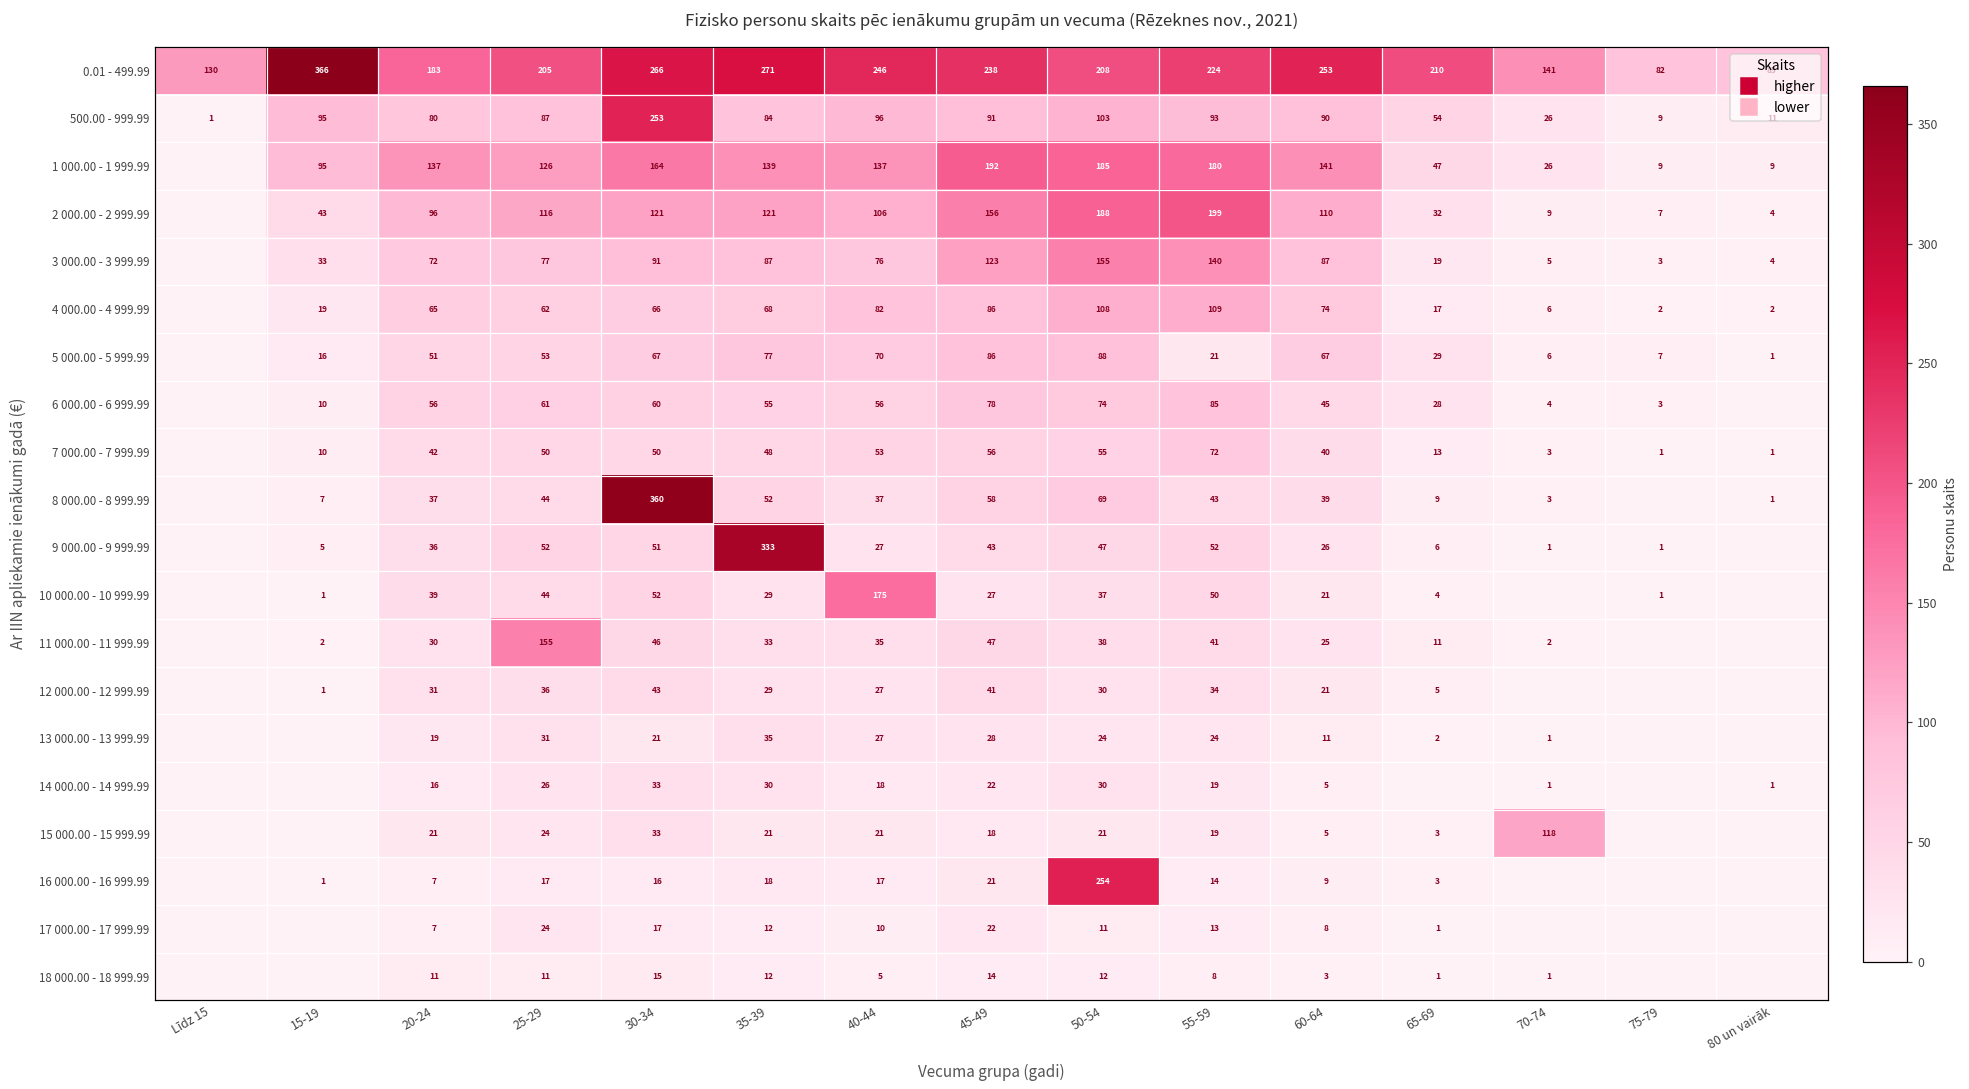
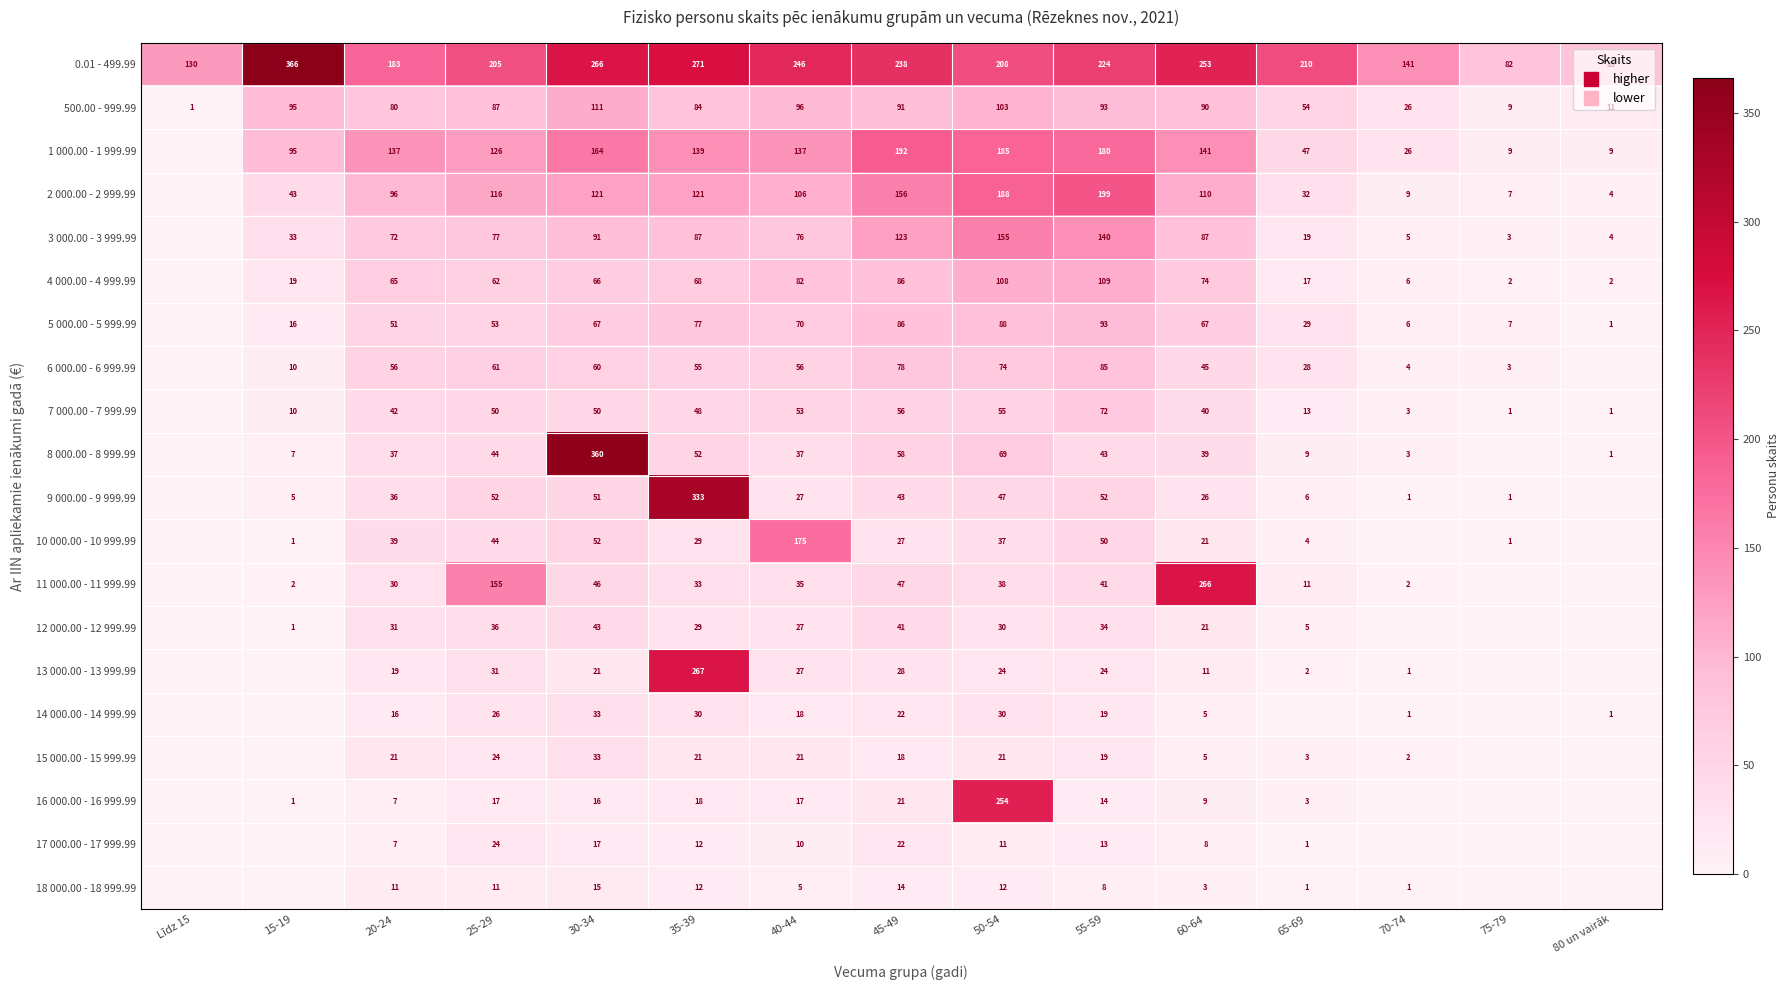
  {
    "500.00 - 999.99": {
      "Līdz 15": 1,
      "15-19": 95,
      "20-24": 80,
      "25-29": 87,
-     "30-34": 253,
+     "30-34": 111,
      "35-39": 84,
      "40-44": 96,
      "45-49": 91,
      "50-54": 103,
      "55-59": 93,
      "60-64": 90,
      "65-69": 54,
      "70-74": 26,
      "75-79": 9
    },
    "5 000.00 - 5 999.99": {
      "15-19": 16,
      "20-24": 51,
      "25-29": 53,
      "30-34": 67,
      "35-39": 77,
      "40-44": 70,
      "45-49": 86,
      "50-54": 88,
-     "55-59": 21,
+     "55-59": 93,
      "60-64": 67,
      "65-69": 29,
      "70-74": 6,
      "75-79": 7,
      "80 un vairāk": 1
    },
    "11 000.00 - 11 999.99": {
      "15-19": 2,
      "20-24": 30,
      "25-29": 155,
      "30-34": 46,
      "35-39": 33,
      "40-44": 35,
      "45-49": 47,
      "50-54": 38,
      "55-59": 41,
-     "60-64": 25,
+     "60-64": 266,
      "65-69": 11,
      "70-74": 2
    },
    "13 000.00 - 13 999.99": {
      "20-24": 19,
      "25-29": 31,
      "30-34": 21,
-     "35-39": 35,
+     "35-39": 267,
      "40-44": 27,
      "45-49": 28,
      "50-54": 24,
      "55-59": 24,
      "60-64": 11,
      "65-69": 2,
      "70-74": 1
    },
    "15 000.00 - 15 999.99": {
      "20-24": 21,
      "25-29": 24,
      "30-34": 33,
      "35-39": 21,
      "40-44": 21,
      "45-49": 18,
      "50-54": 21,
      "55-59": 19,
      "60-64": 5,
      "65-69": 3,
-     "70-74": 118
+     "70-74": 2
    }
  }
